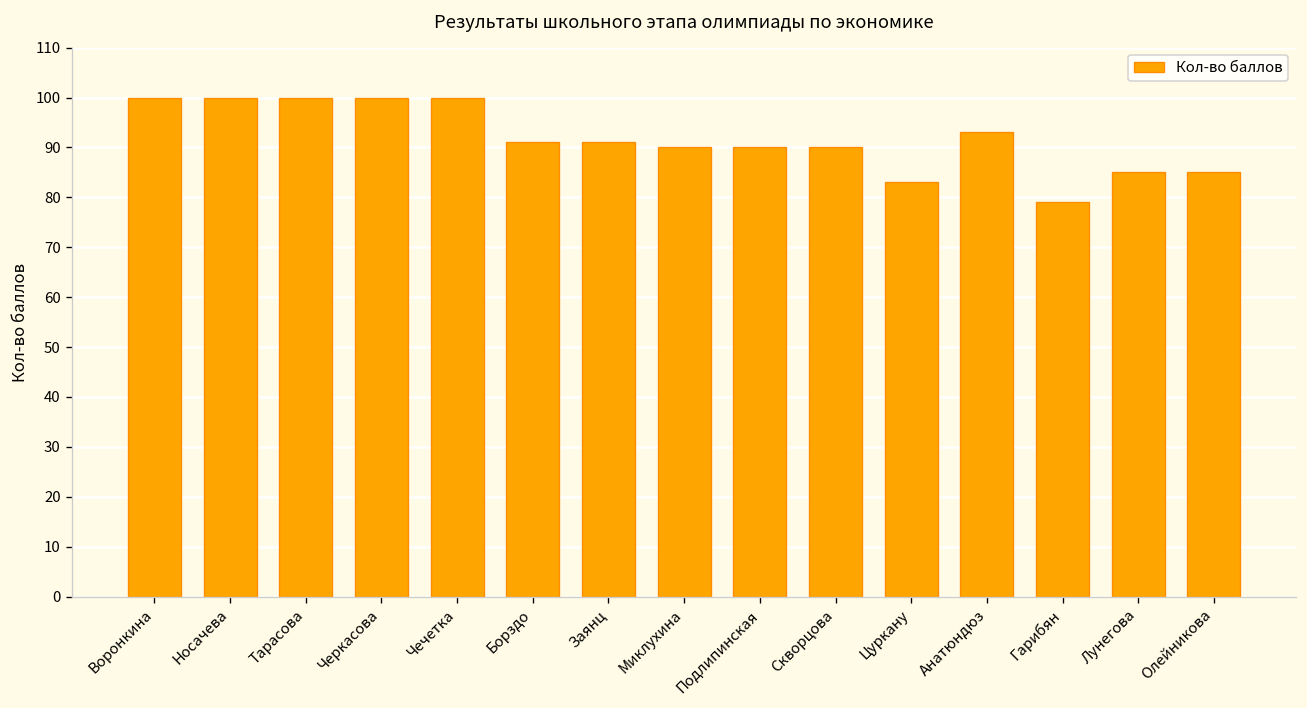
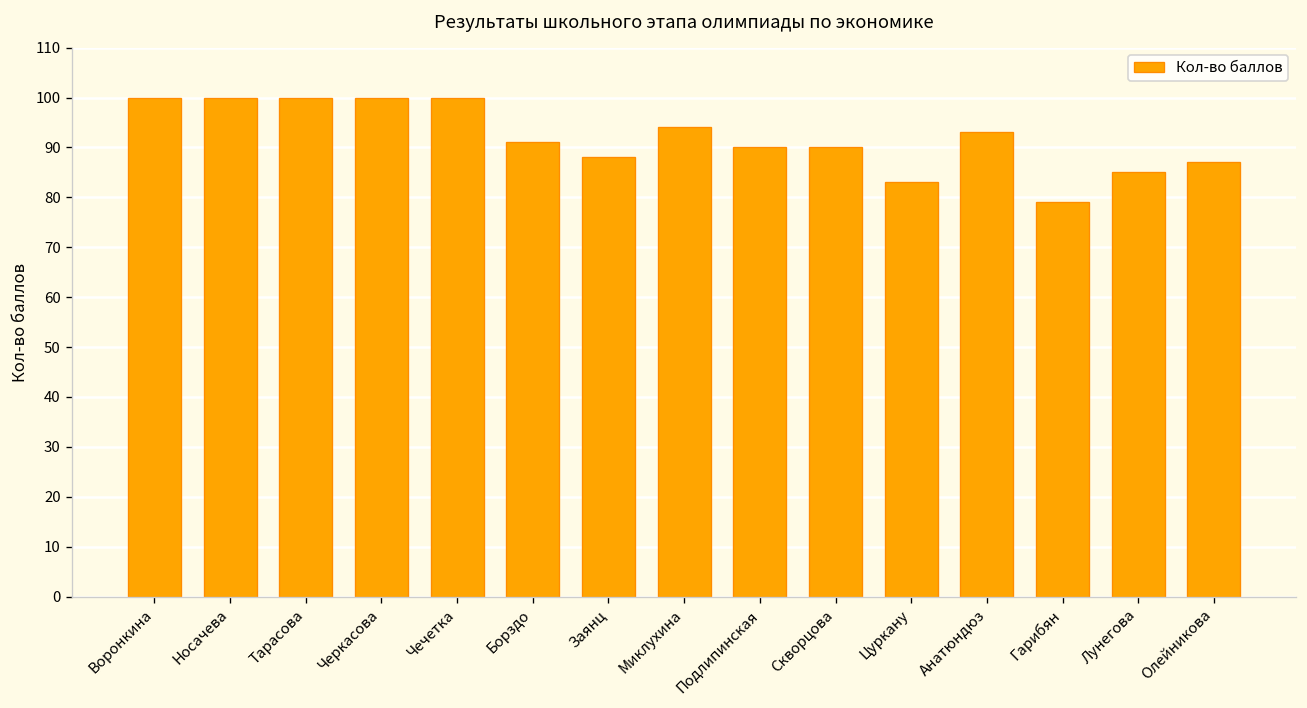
  {
    "Воронкина": 100,
    "Носачева": 100,
    "Тарасова": 100,
    "Черкасова": 100,
    "Чечетка": 100,
    "Борздо": 91,
-   "Заянц": 91,
-   "Миклухина": 90,
+   "Заянц": 88,
+   "Миклухина": 94,
    "Подлипинская": 90,
    "Скворцова": 90,
    "Цуркану": 83,
    "Анатюндюз": 93,
    "Гарибян": 79,
    "Лунегова": 85,
-   "Олейникова": 85
+   "Олейникова": 87
  }
